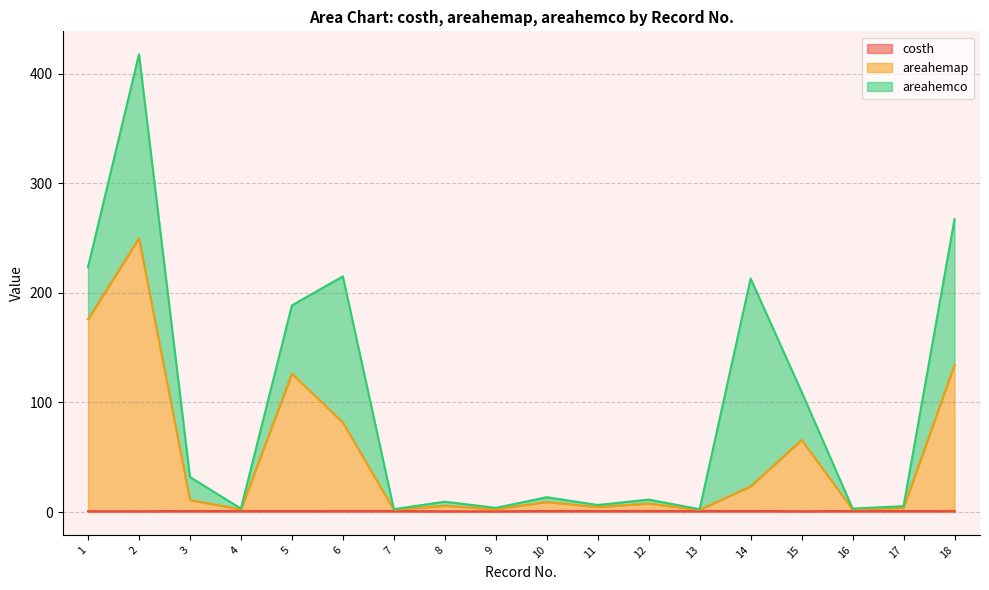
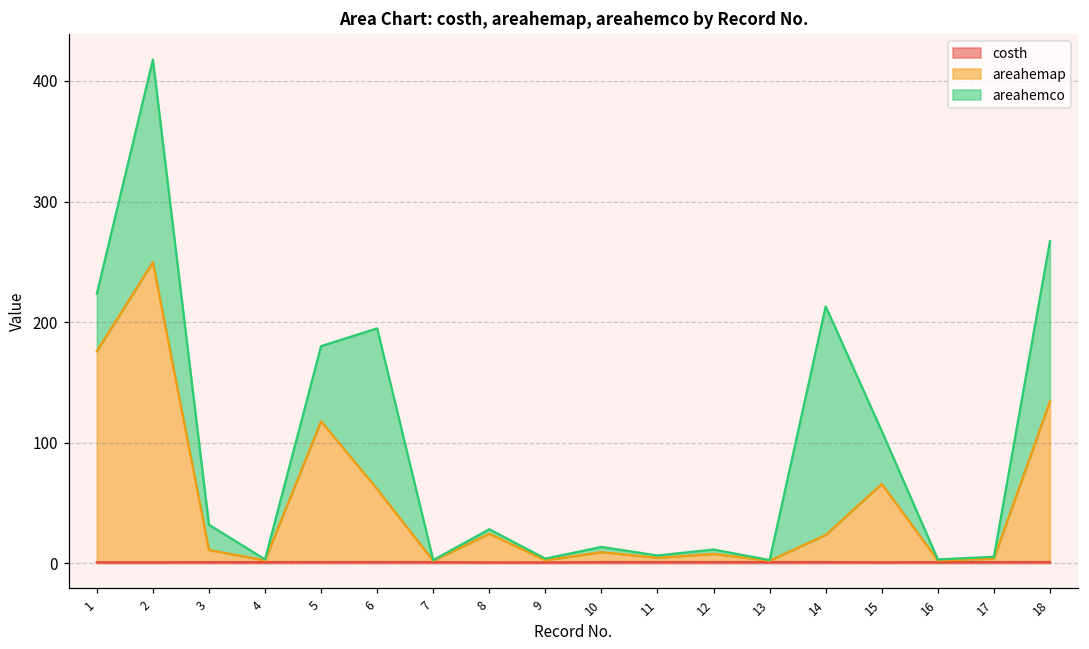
  {
    "costh": {
      "1": 1,
      "2": 1,
      "3": 1,
      "5": 1,
      "6": 1,
      "8": 1,
      "10": 1,
      "11": 1,
      "12": 1,
      "14": 1,
      "15": 1,
      "17": 1,
      "18": 1
    },
    "areahemap": {
      "1": 175,
      "2": 249,
      "3": 10,
-     "5": 125,
-     "6": 81,
-     "8": 5,
+     "5": 117,
+     "6": 60,
+     "8": 24,
      "10": 8,
      "12": 7,
      "14": 23,
      "15": 65,
      "18": 133
    },
    "areahemco": {
      "1": 48,
      "2": 168,
      "3": 21,
      "5": 62,
      "6": 133,
      "8": 4,
      "10": 4,
      "12": 4,
      "14": 190,
      "15": 44,
      "18": 133
    }
  }
